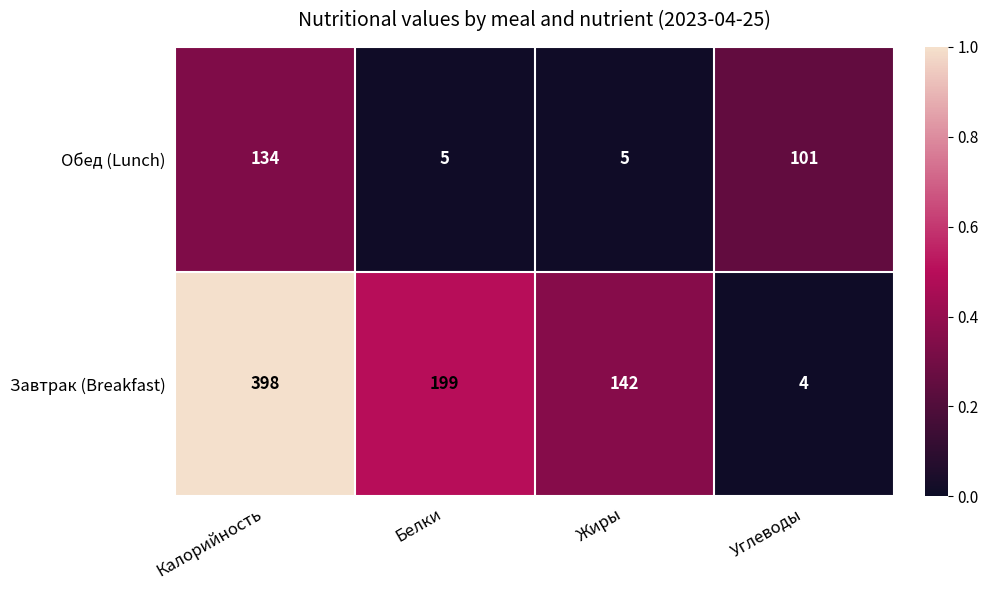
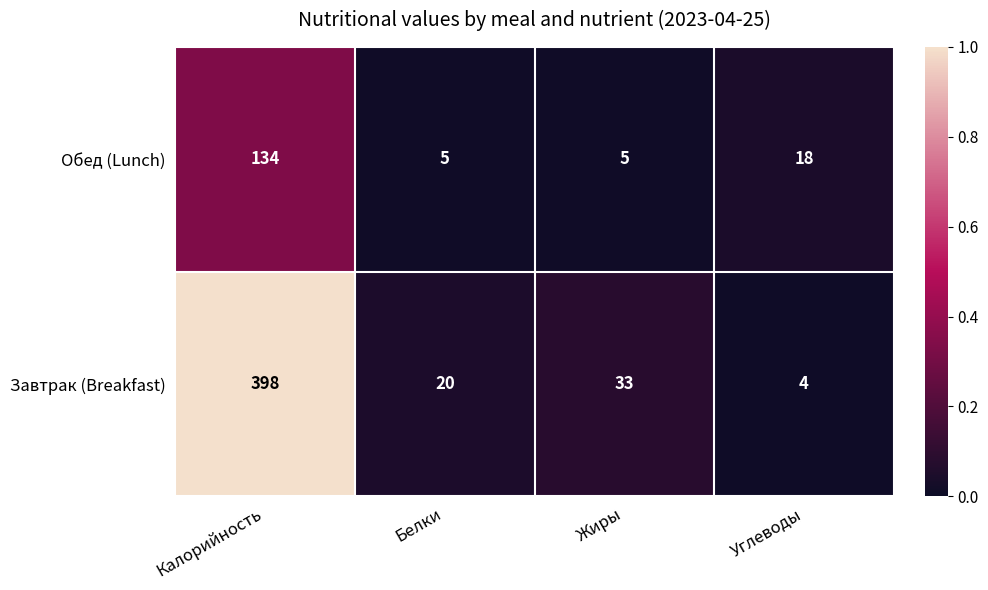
  {
    "Обед (Lunch)": {
      "Калорийность": 134,
      "Белки": 5,
      "Жиры": 5,
-     "Углеводы": 101
+     "Углеводы": 18
    },
    "Завтрак (Breakfast)": {
      "Калорийность": 398,
-     "Белки": 199,
-     "Жиры": 142,
+     "Белки": 20,
+     "Жиры": 33,
      "Углеводы": 4
    }
  }
